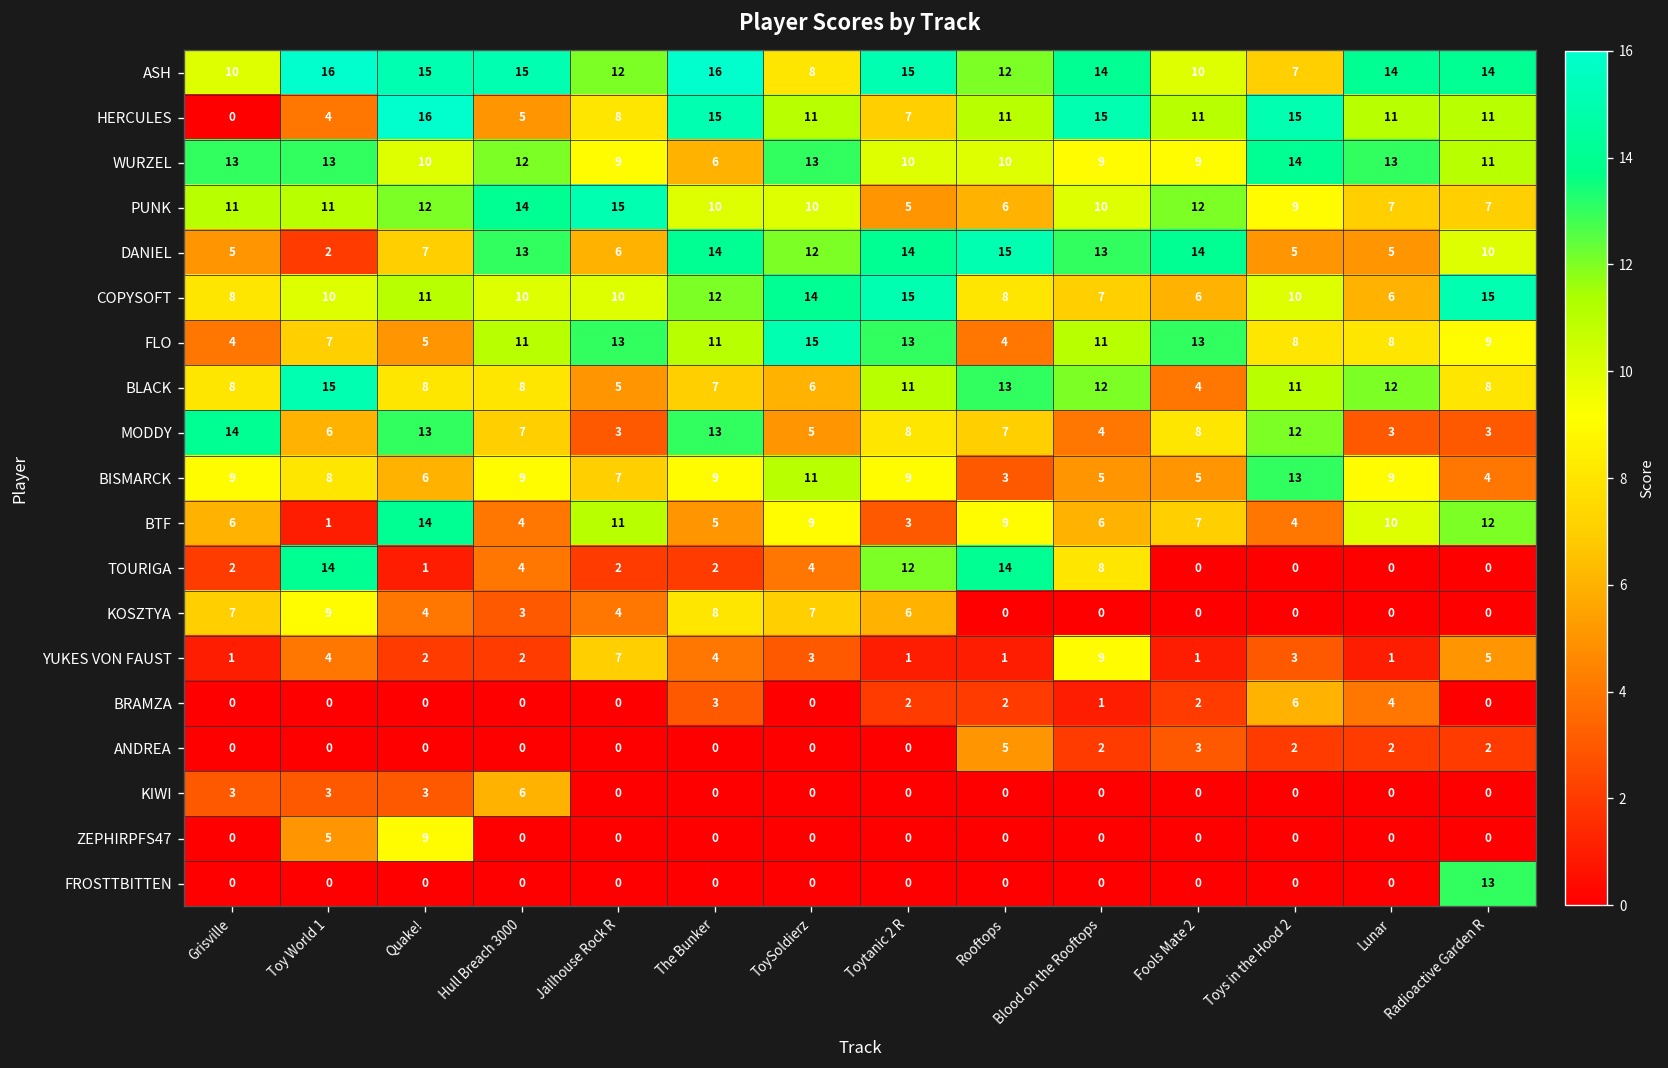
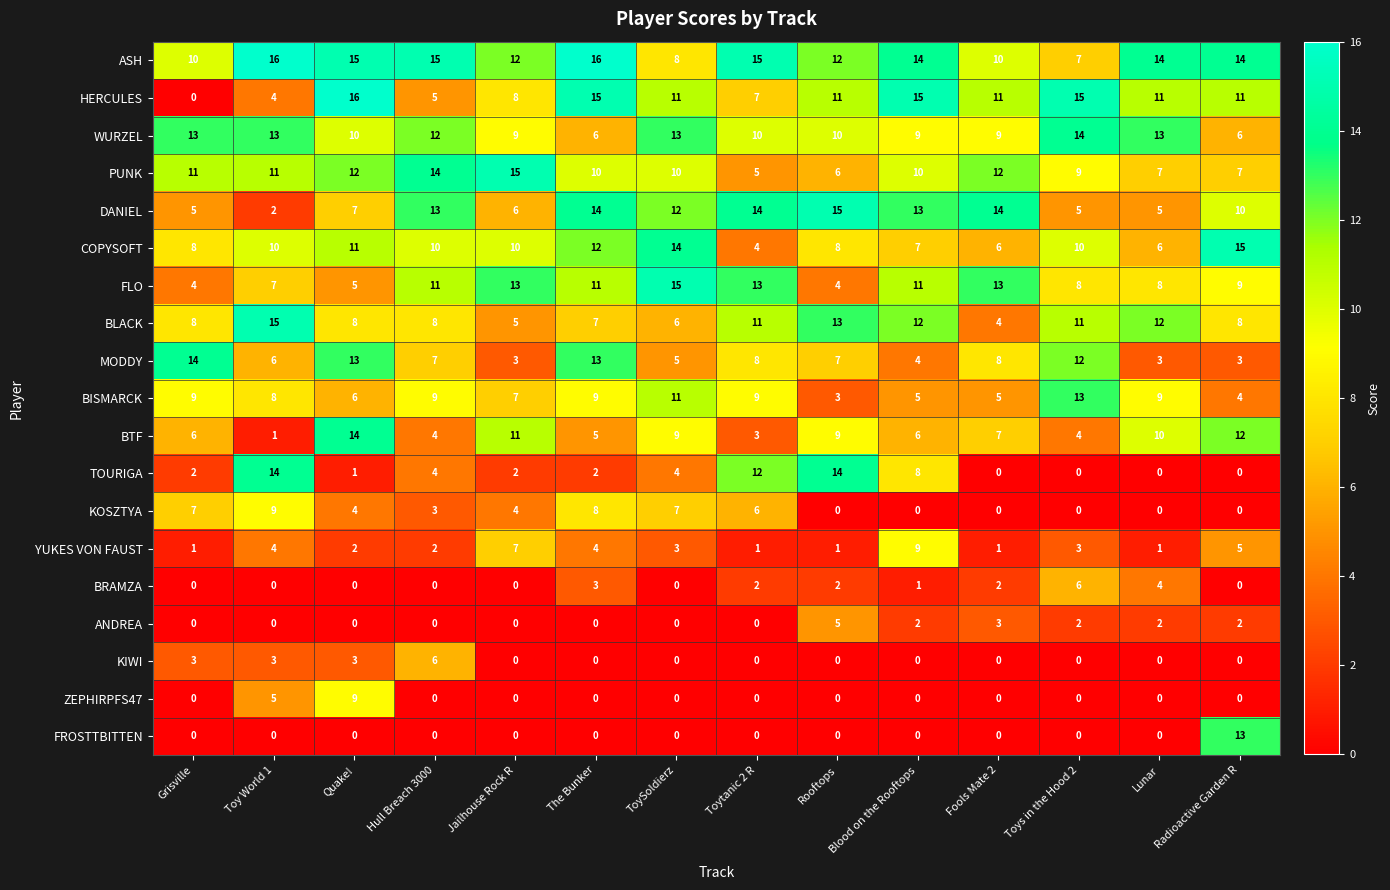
  {
    "WURZEL": {
      "Grisville": 13,
      "Toy World 1": 13,
      "Quake!": 10,
      "Hull Breach 3000": 12,
      "Jailhouse Rock R": 9,
      "The Bunker": 6,
      "ToySoldierz": 13,
      "Toytanic 2 R": 10,
      "Rooftops": 10,
      "Blood on the Rooftops": 9,
      "Fools Mate 2": 9,
      "Toys in the Hood 2": 14,
      "Lunar": 13,
-     "Radioactive Garden R": 11
+     "Radioactive Garden R": 6
    },
    "COPYSOFT": {
      "Grisville": 8,
      "Toy World 1": 10,
      "Quake!": 11,
      "Hull Breach 3000": 10,
      "Jailhouse Rock R": 10,
      "The Bunker": 12,
      "ToySoldierz": 14,
-     "Toytanic 2 R": 15,
+     "Toytanic 2 R": 4,
      "Rooftops": 8,
      "Blood on the Rooftops": 7,
      "Fools Mate 2": 6,
      "Toys in the Hood 2": 10,
      "Lunar": 6,
      "Radioactive Garden R": 15
    }
  }
